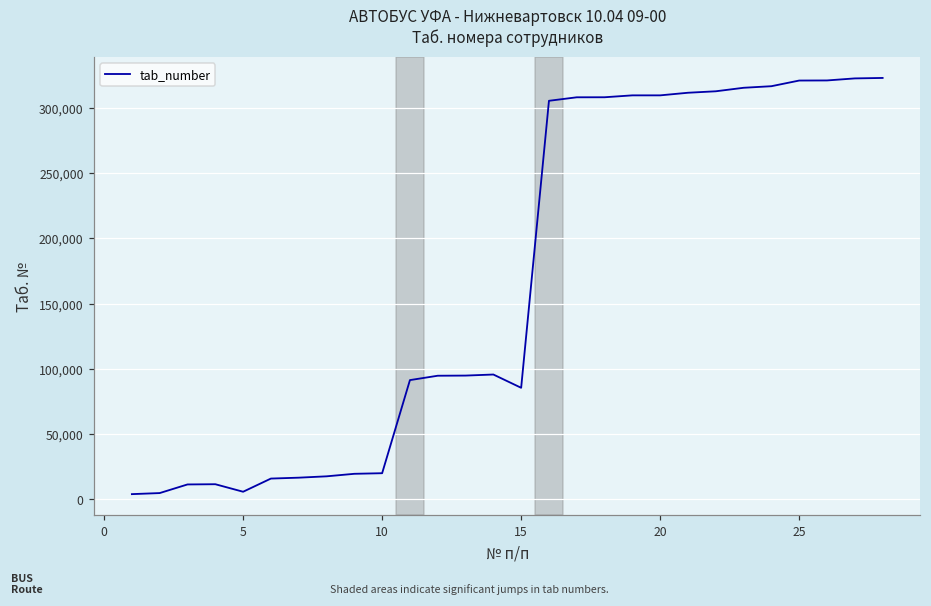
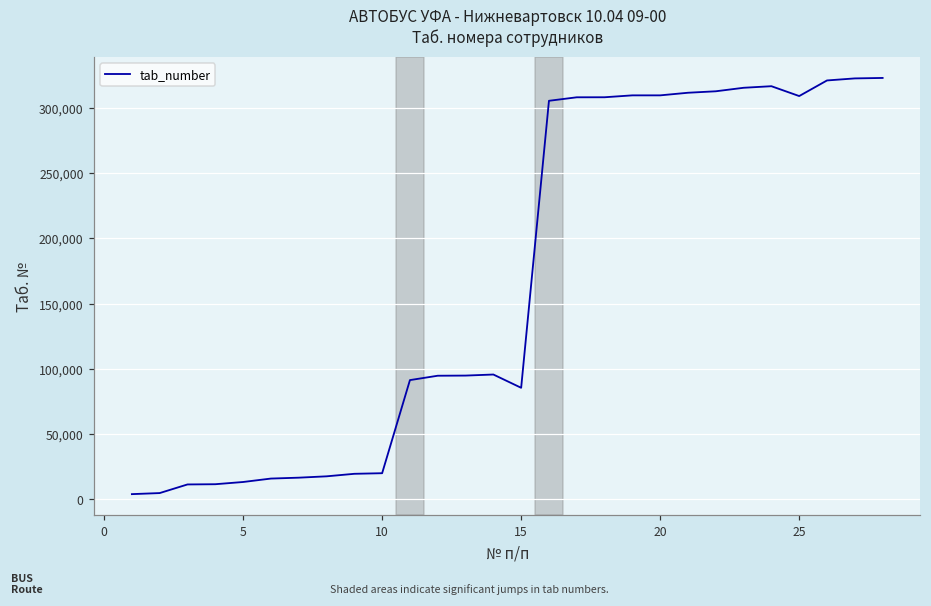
  {
-   "5": "6,000",
+   "5": "13,000",
    "10": "20,000",
    "15": "85,000",
    "20": "310,000",
-   "25": "321,000"
+   "25": "309,000"
  }
